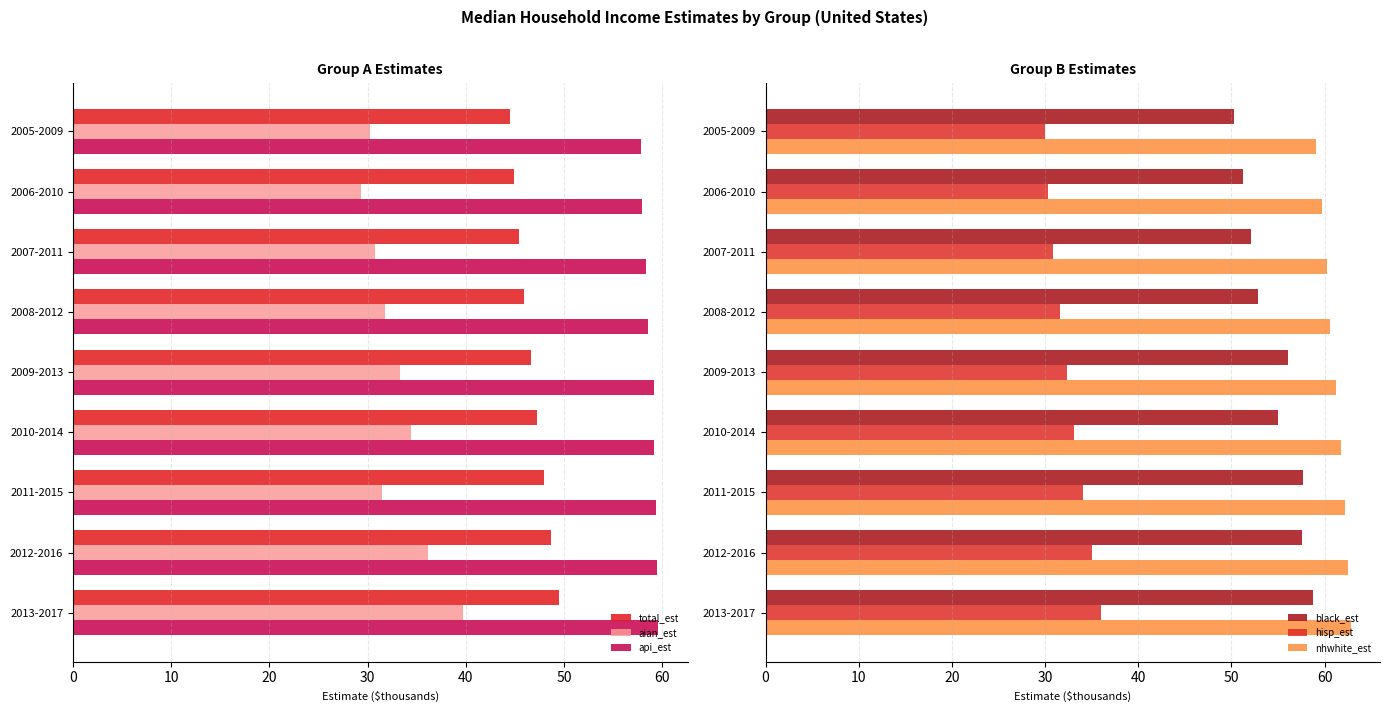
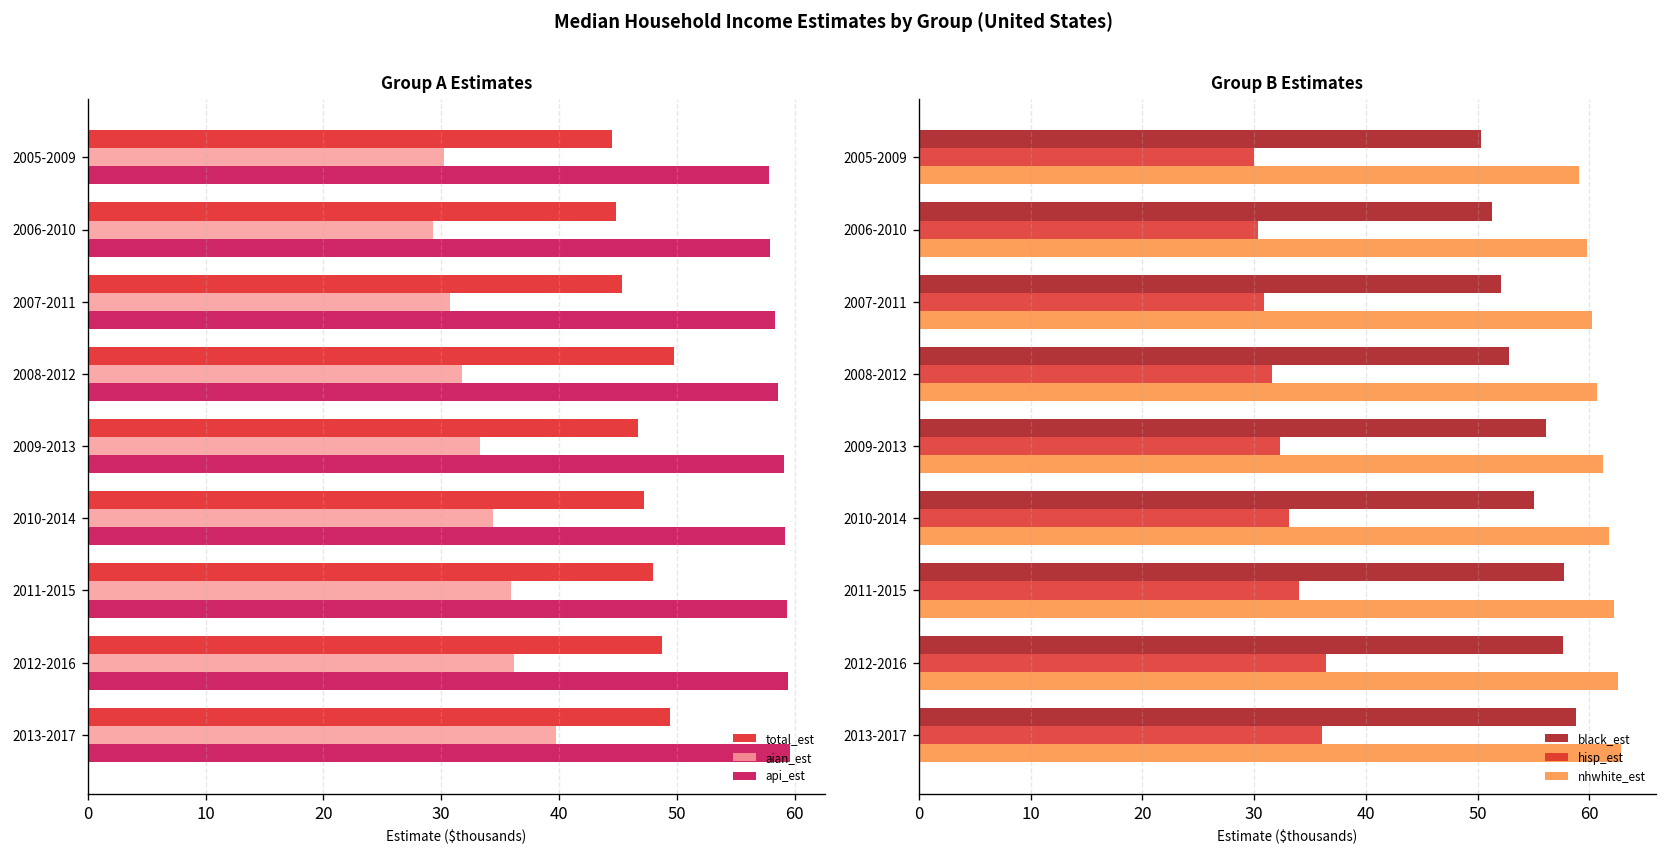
  {
    "Group A Estimates": {
      "total_est": {
        "2005-2009": 45,
        "2006-2010": 45,
        "2007-2011": 45,
-       "2008-2012": 46,
+       "2008-2012": 50,
        "2009-2013": 47,
        "2010-2014": 47,
        "2011-2015": 48,
        "2012-2016": 49,
        "2013-2017": 49
      },
      "aian_est": {
        "2005-2009": 30,
        "2006-2010": 29,
        "2007-2011": 31,
        "2008-2012": 32,
        "2009-2013": 33,
        "2010-2014": 34,
-       "2011-2015": 31,
+       "2011-2015": 36,
        "2012-2016": 36,
        "2013-2017": 40
      },
      "api_est": {
        "2005-2009": 58,
        "2006-2010": 58,
        "2007-2011": 58,
        "2008-2012": 59,
        "2009-2013": 59,
        "2010-2014": 59,
        "2011-2015": 59,
        "2012-2016": 59,
        "2013-2017": 60
      }
    },
    "Group B Estimates": {
      "black_est": {
        "2005-2009": 50,
        "2006-2010": 51,
        "2007-2011": 52,
        "2008-2012": 53,
        "2009-2013": 56,
        "2010-2014": 55,
        "2011-2015": 58,
        "2012-2016": 58,
        "2013-2017": 59
      },
      "hisp_est": {
        "2005-2009": 30,
        "2006-2010": 30,
        "2007-2011": 31,
        "2008-2012": 32,
        "2009-2013": 32,
        "2010-2014": 33,
        "2011-2015": 34,
-       "2012-2016": 35,
+       "2012-2016": 36,
        "2013-2017": 36
      },
      "nhwhite_est": {
        "2005-2009": 59,
        "2006-2010": 60,
        "2007-2011": 60,
        "2008-2012": 61,
        "2009-2013": 61,
        "2010-2014": 62,
        "2011-2015": 62,
        "2012-2016": 63,
        "2013-2017": 63
      }
    }
  }
